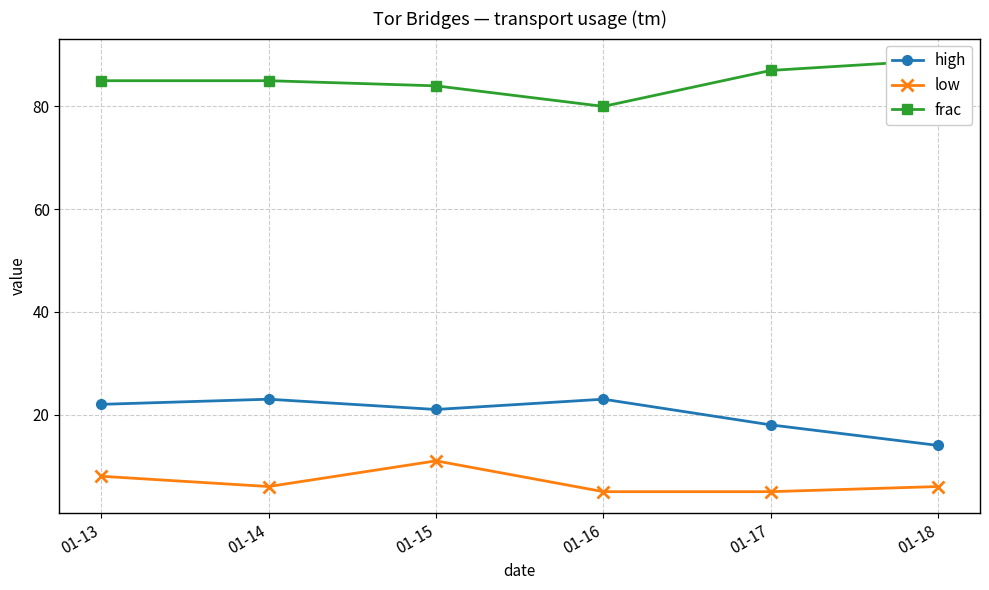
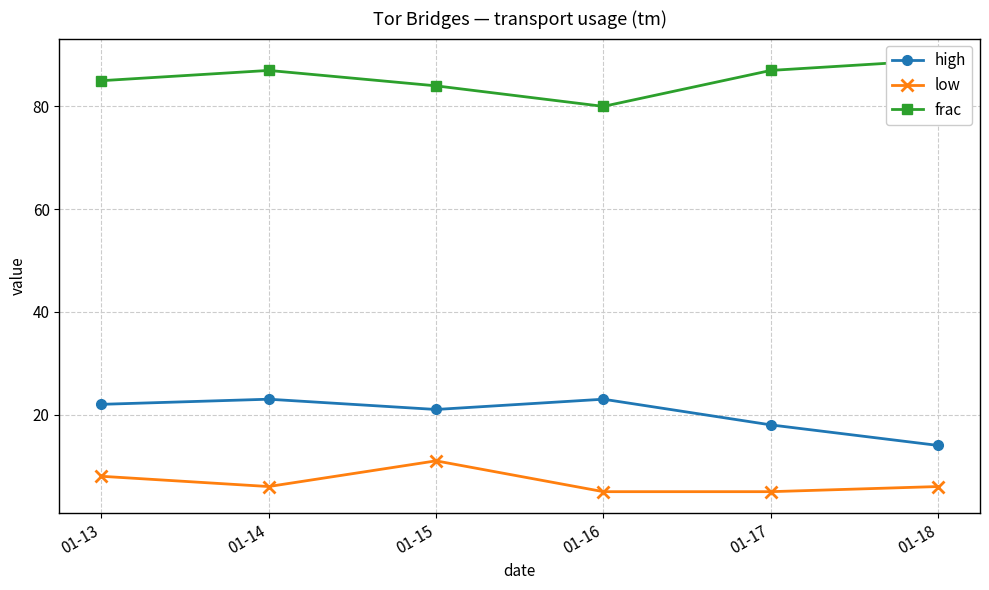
  {
    "high": {
      "01-13": 22,
      "01-14": 23,
      "01-15": 21,
      "01-16": 23,
      "01-17": 18,
      "01-18": 14
    },
    "low": {
      "01-13": 8,
      "01-14": 6,
      "01-15": 11,
      "01-16": 5,
      "01-17": 5,
      "01-18": 6
    },
    "frac": {
      "01-13": 85,
-     "01-14": 85,
+     "01-14": 87,
      "01-15": 84,
      "01-16": 80,
      "01-17": 87
    }
  }
